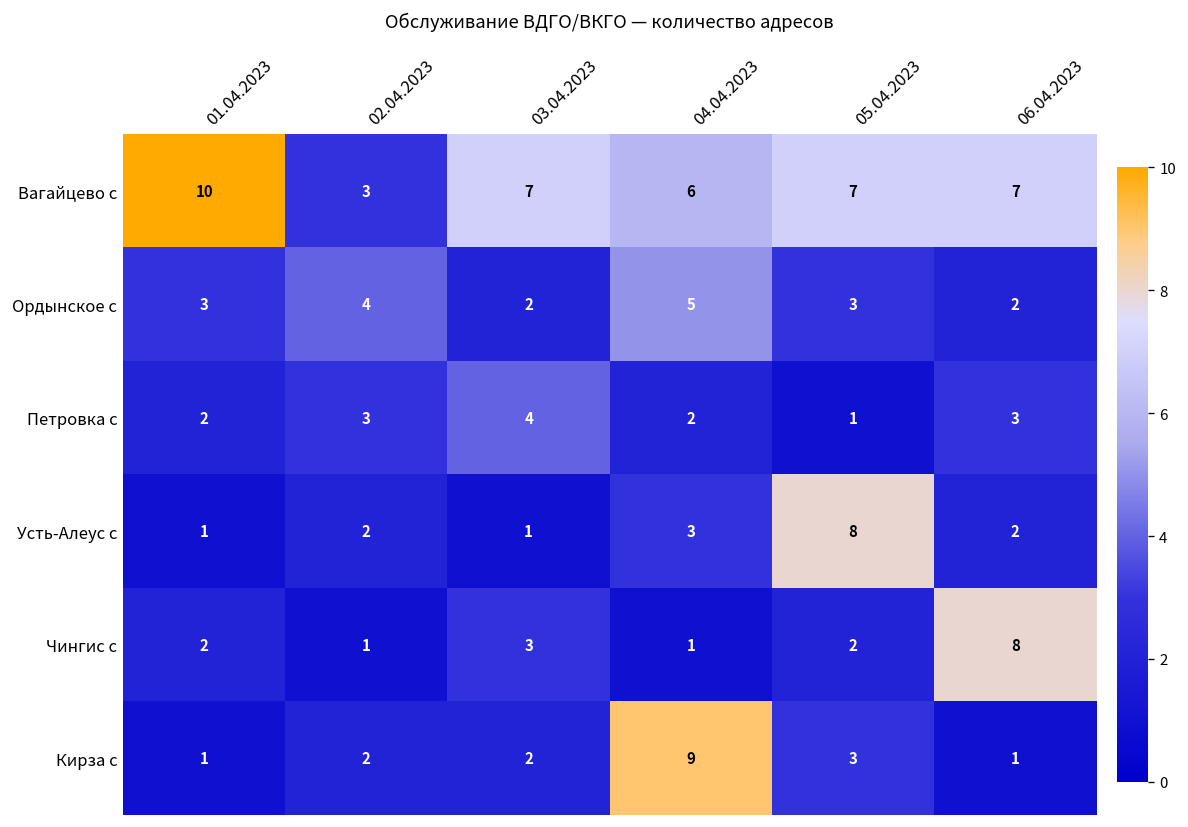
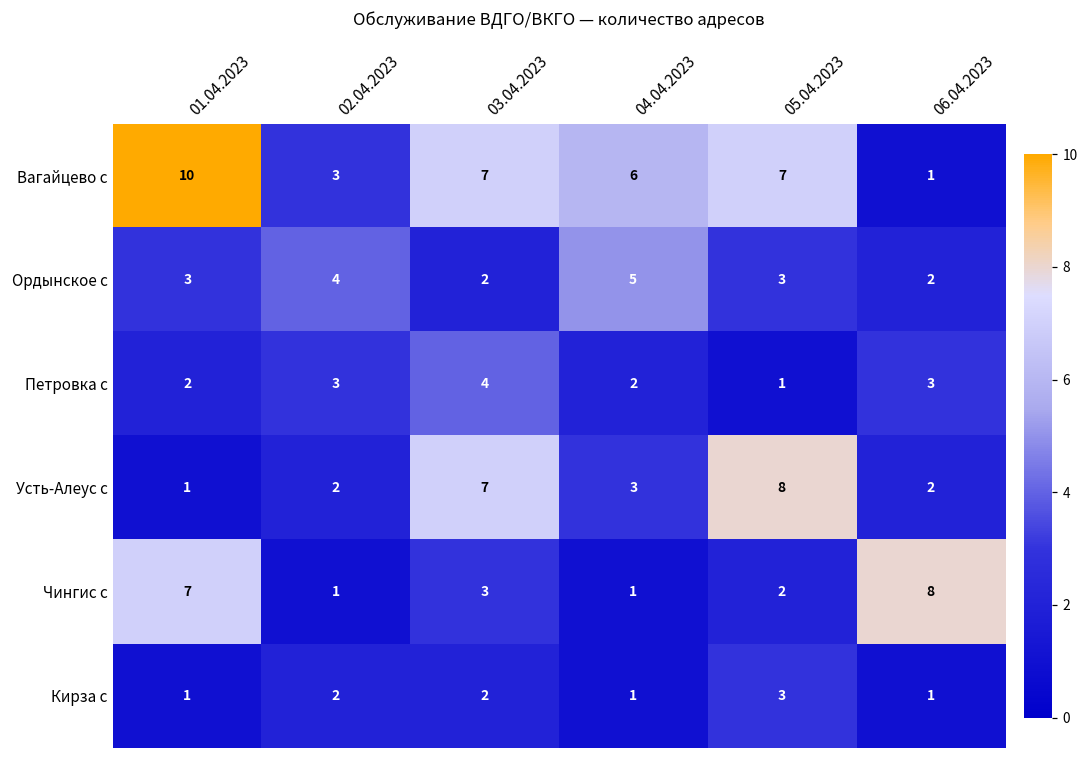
  {
    "Вагайцево с": {
      "01.04.2023": 10,
      "02.04.2023": 3,
      "03.04.2023": 7,
      "04.04.2023": 6,
      "05.04.2023": 7,
-     "06.04.2023": 7
+     "06.04.2023": 1
    },
    "Ордынское с": {
      "01.04.2023": 3,
      "02.04.2023": 4,
      "03.04.2023": 2,
      "04.04.2023": 5,
      "05.04.2023": 3,
      "06.04.2023": 2
    },
    "Петровка с": {
      "01.04.2023": 2,
      "02.04.2023": 3,
      "03.04.2023": 4,
      "04.04.2023": 2,
      "05.04.2023": 1,
      "06.04.2023": 3
    },
    "Усть-Алеус с": {
      "01.04.2023": 1,
      "02.04.2023": 2,
-     "03.04.2023": 1,
+     "03.04.2023": 7,
      "04.04.2023": 3,
      "05.04.2023": 8,
      "06.04.2023": 2
    },
    "Чингис с": {
-     "01.04.2023": 2,
+     "01.04.2023": 7,
      "02.04.2023": 1,
      "03.04.2023": 3,
      "04.04.2023": 1,
      "05.04.2023": 2,
      "06.04.2023": 8
    },
    "Кирза с": {
      "01.04.2023": 1,
      "02.04.2023": 2,
      "03.04.2023": 2,
-     "04.04.2023": 9,
+     "04.04.2023": 1,
      "05.04.2023": 3,
      "06.04.2023": 1
    }
  }
